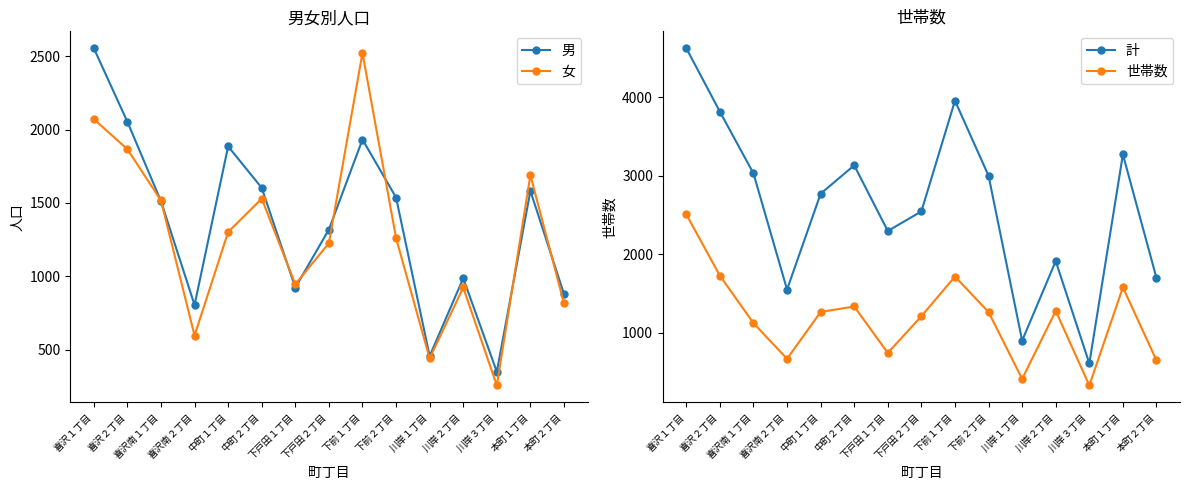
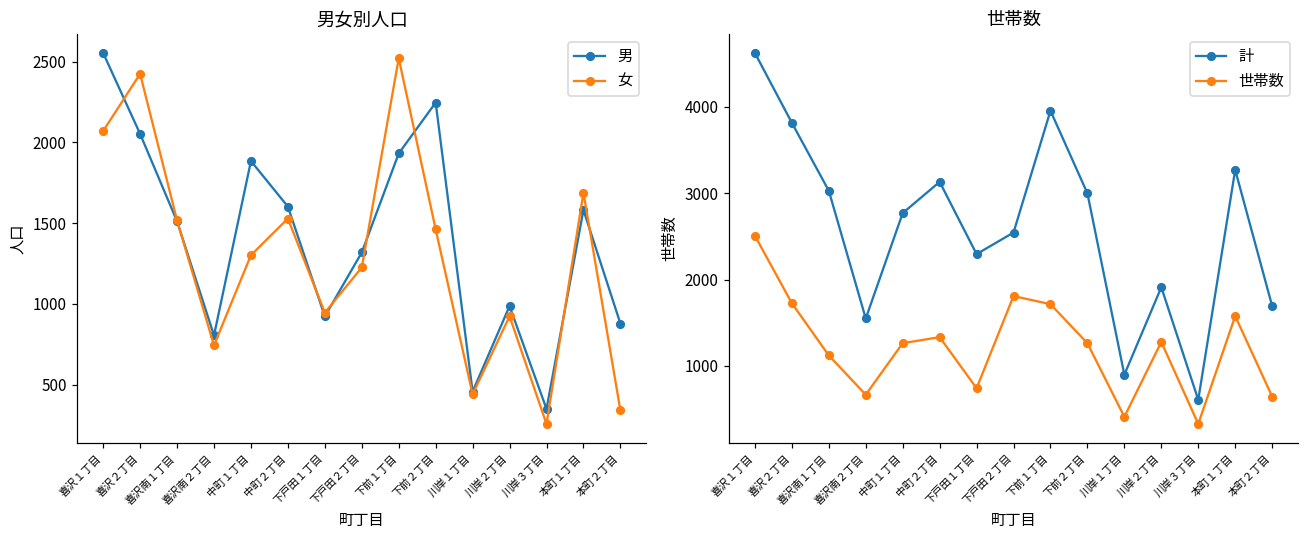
  {
    "男女別人口": {
      "男": {
        "喜沢１丁目": 2550,
        "喜沢２丁目": 2050,
        "喜沢南２丁目": 810,
        "中町１丁目": 1890,
        "中町２丁目": 1600,
        "下戸田１丁目": 920,
        "下戸田２丁目": 1320,
        "下前１丁目": 1930,
-       "下前２丁目": 1540,
+       "下前２丁目": 2250,
        "川岸２丁目": 990,
        "川岸３丁目": 350,
        "本町１丁目": 1580,
        "本町２丁目": 880
      },
      "女": {
        "喜沢１丁目": 2070,
-       "喜沢２丁目": 1870,
-       "喜沢南２丁目": 600,
+       "喜沢２丁目": 2430,
+       "喜沢南２丁目": 740,
        "中町１丁目": 1300,
        "中町２丁目": 1530,
        "下戸田１丁目": 950,
        "下戸田２丁目": 1230,
        "下前１丁目": 2520,
-       "下前２丁目": 1260,
+       "下前２丁目": 1460,
        "川岸２丁目": 920,
        "川岸３丁目": 260,
        "本町１丁目": 1690,
-       "本町２丁目": 820
+       "本町２丁目": 340
      }
    },
    "世帯数": {
      "計": {
        "喜沢１丁目": 4600,
        "喜沢２丁目": 3800,
        "喜沢南１丁目": 3000,
        "喜沢南２丁目": 1500,
        "中町１丁目": 2800,
        "中町２丁目": 3100,
        "下戸田１丁目": 2300,
        "下戸田２丁目": 2500,
        "下前１丁目": 4000,
        "下前２丁目": 3000,
        "川岸１丁目": 900,
        "川岸２丁目": 1900,
        "川岸３丁目": 600,
        "本町１丁目": 3300,
        "本町２丁目": 1700
      },
      "世帯数": {
        "喜沢１丁目": 2500,
        "喜沢２丁目": 1700,
        "喜沢南１丁目": 1100,
        "喜沢南２丁目": 700,
        "中町１丁目": 1300,
        "中町２丁目": 1300,
        "下戸田１丁目": 700,
-       "下戸田２丁目": 1200,
+       "下戸田２丁目": 1800,
        "下前１丁目": 1700,
        "下前２丁目": 1300,
        "川岸１丁目": 400,
        "川岸２丁目": 1300,
        "川岸３丁目": 300,
        "本町１丁目": 1600,
        "本町２丁目": 600
      }
    }
  }
